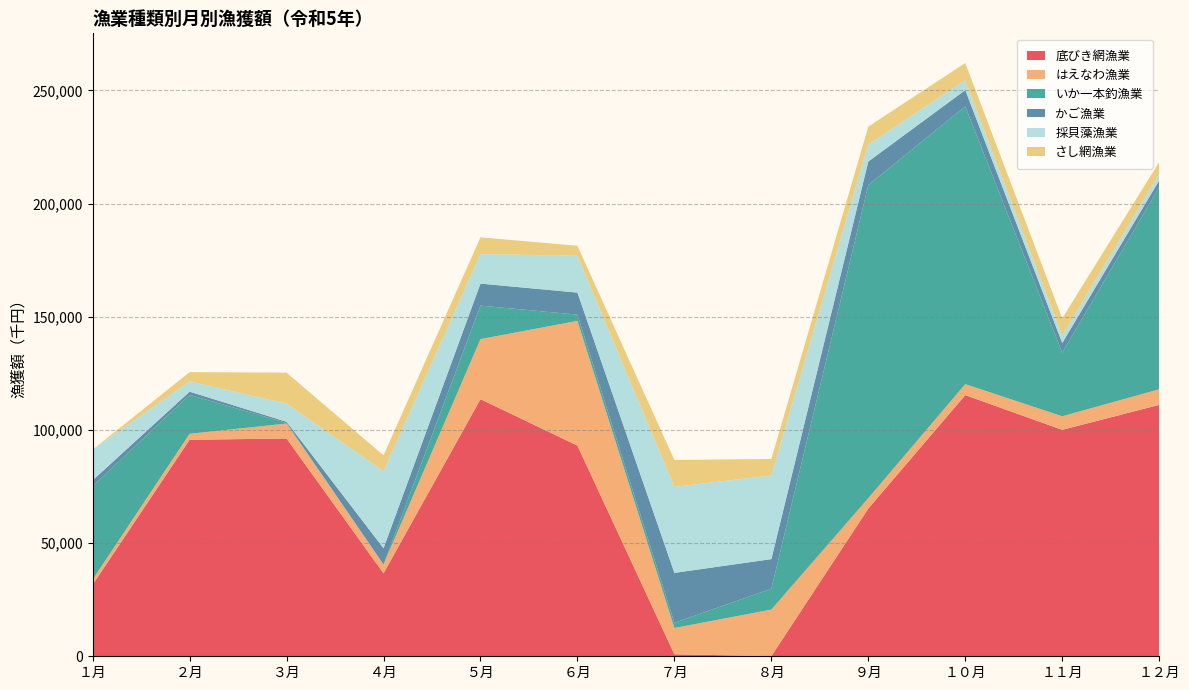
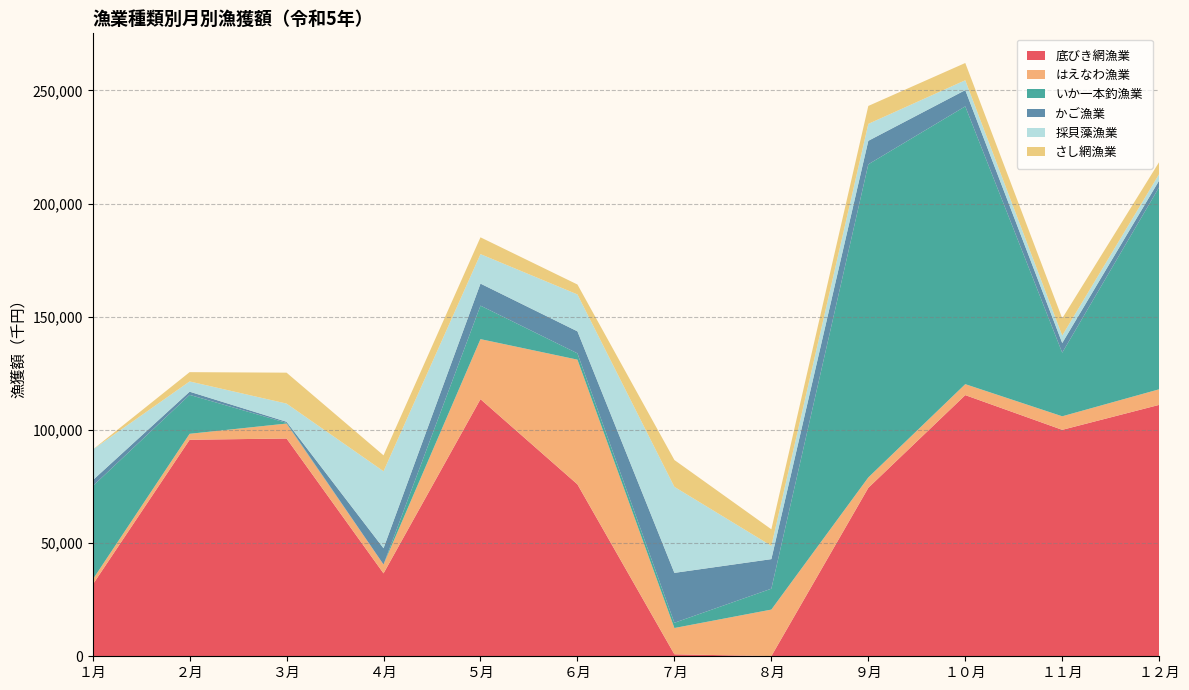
  {
    "底びき網漁業": {
      "１月": "32,000",
      "２月": "96,000",
      "３月": "96,000",
      "４月": "37,000",
      "５月": "114,000",
-     "６月": "93,000",
-     "９月": "65,000",
+     "６月": "76,000",
+     "９月": "74,000",
      "１０月": "115,000",
      "１１月": "100,000",
      "１２月": "111,000"
    },
    "採貝藻漁業": {
      "２月": "5,000",
      "３月": "8,000",
      "４月": "34,000",
      "５月": "13,000",
      "６月": "16,000",
      "７月": "38,000",
-     "８月": "37,000",
+     "８月": "6,000",
      "９月": "7,000",
      "１０月": "4,000",
      "１１月": "3,000",
      "１２月": "3,000"
    }
  }
